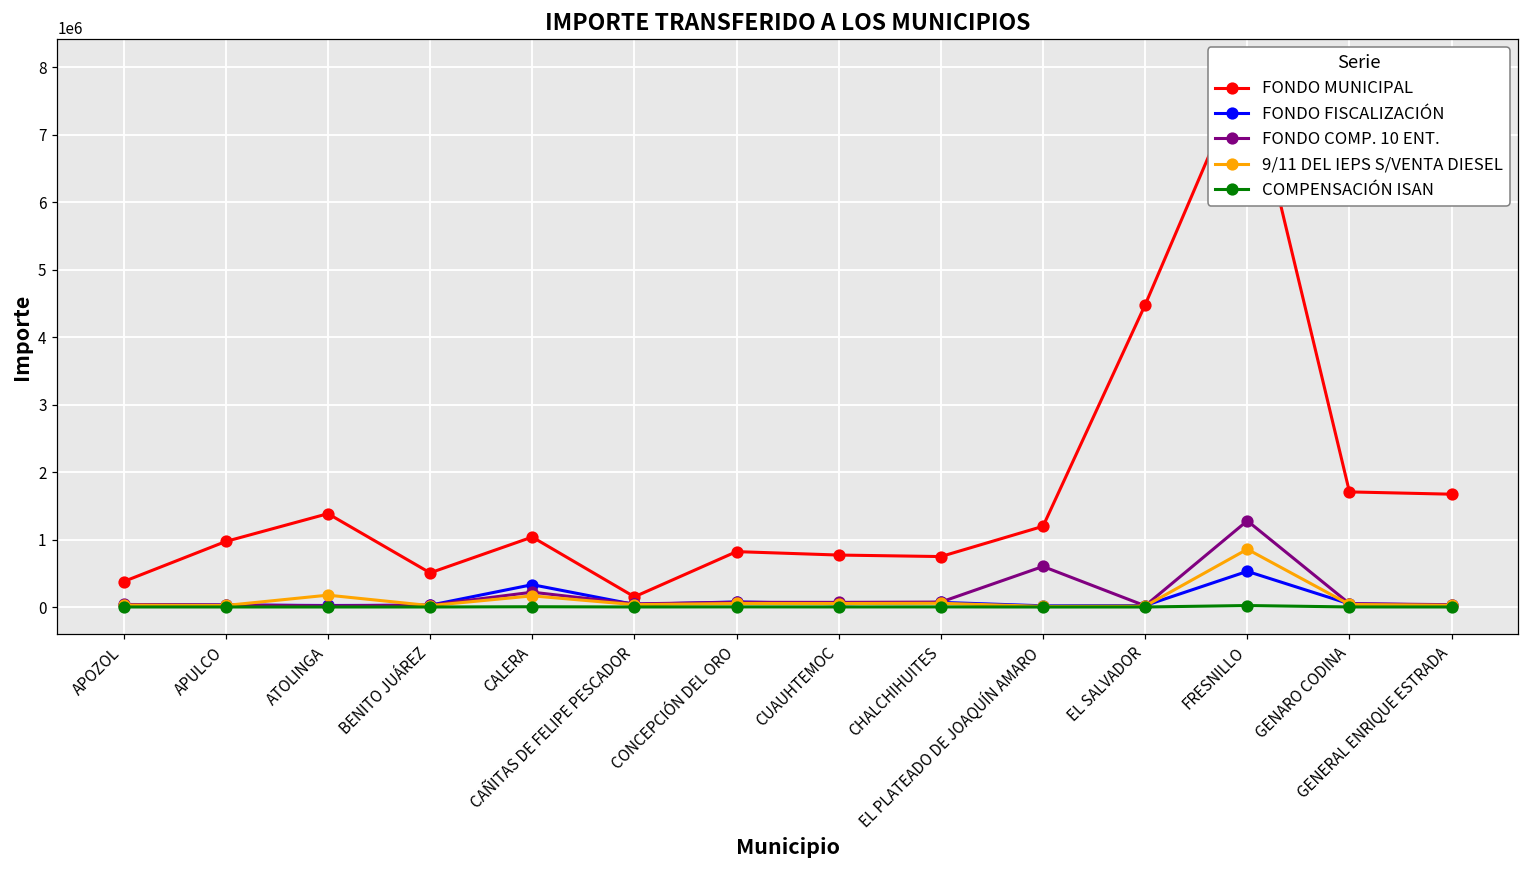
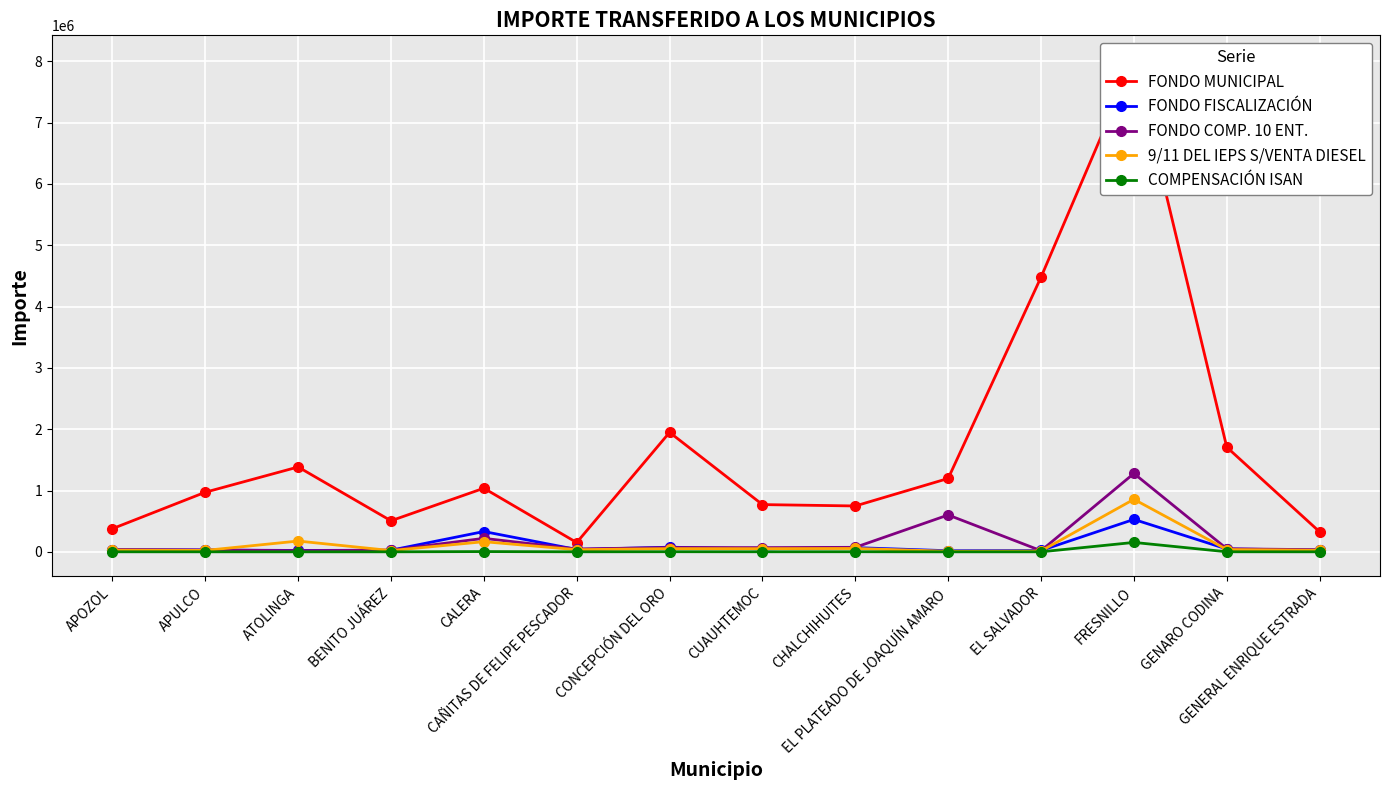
  {
    "FONDO MUNICIPAL": {
      "APOZOL": 400000,
      "APULCO": 1000000,
      "ATOLINGA": 1400000,
      "BENITO JUÁREZ": 500000,
      "CALERA": 1000000,
      "CAÑITAS DE FELIPE PESCADOR": 200000,
-     "CONCEPCIÓN DEL ORO": 800000,
+     "CONCEPCIÓN DEL ORO": 1900000,
      "CUAUHTEMOC": 800000,
      "CHALCHIHUITES": 700000,
      "EL PLATEADO DE JOAQUÍN AMARO": 1200000,
      "EL SALVADOR": 4500000,
      "GENARO CODINA": 1700000,
-     "GENERAL ENRIQUE ESTRADA": 1700000
+     "GENERAL ENRIQUE ESTRADA": 300000
    },
    "FONDO FISCALIZACIÓN": {
      "CALERA": 300000,
      "FRESNILLO": 500000
    },
    "FONDO COMP. 10 ENT.": {
      "CALERA": 200000,
      "EL PLATEADO DE JOAQUÍN AMARO": 600000,
      "FRESNILLO": 1300000
    },
    "9/11 DEL IEPS S/VENTA DIESEL": {
      "ATOLINGA": 200000,
      "CALERA": 200000,
      "FRESNILLO": 900000
    },
    "COMPENSACIÓN ISAN": {
      "CALERA": 0,
      "CONCEPCIÓN DEL ORO": 0,
      "CUAUHTEMOC": 0,
      "CHALCHIHUITES": 0,
-     "FRESNILLO": 0
+     "FRESNILLO": 200000
    }
  }
